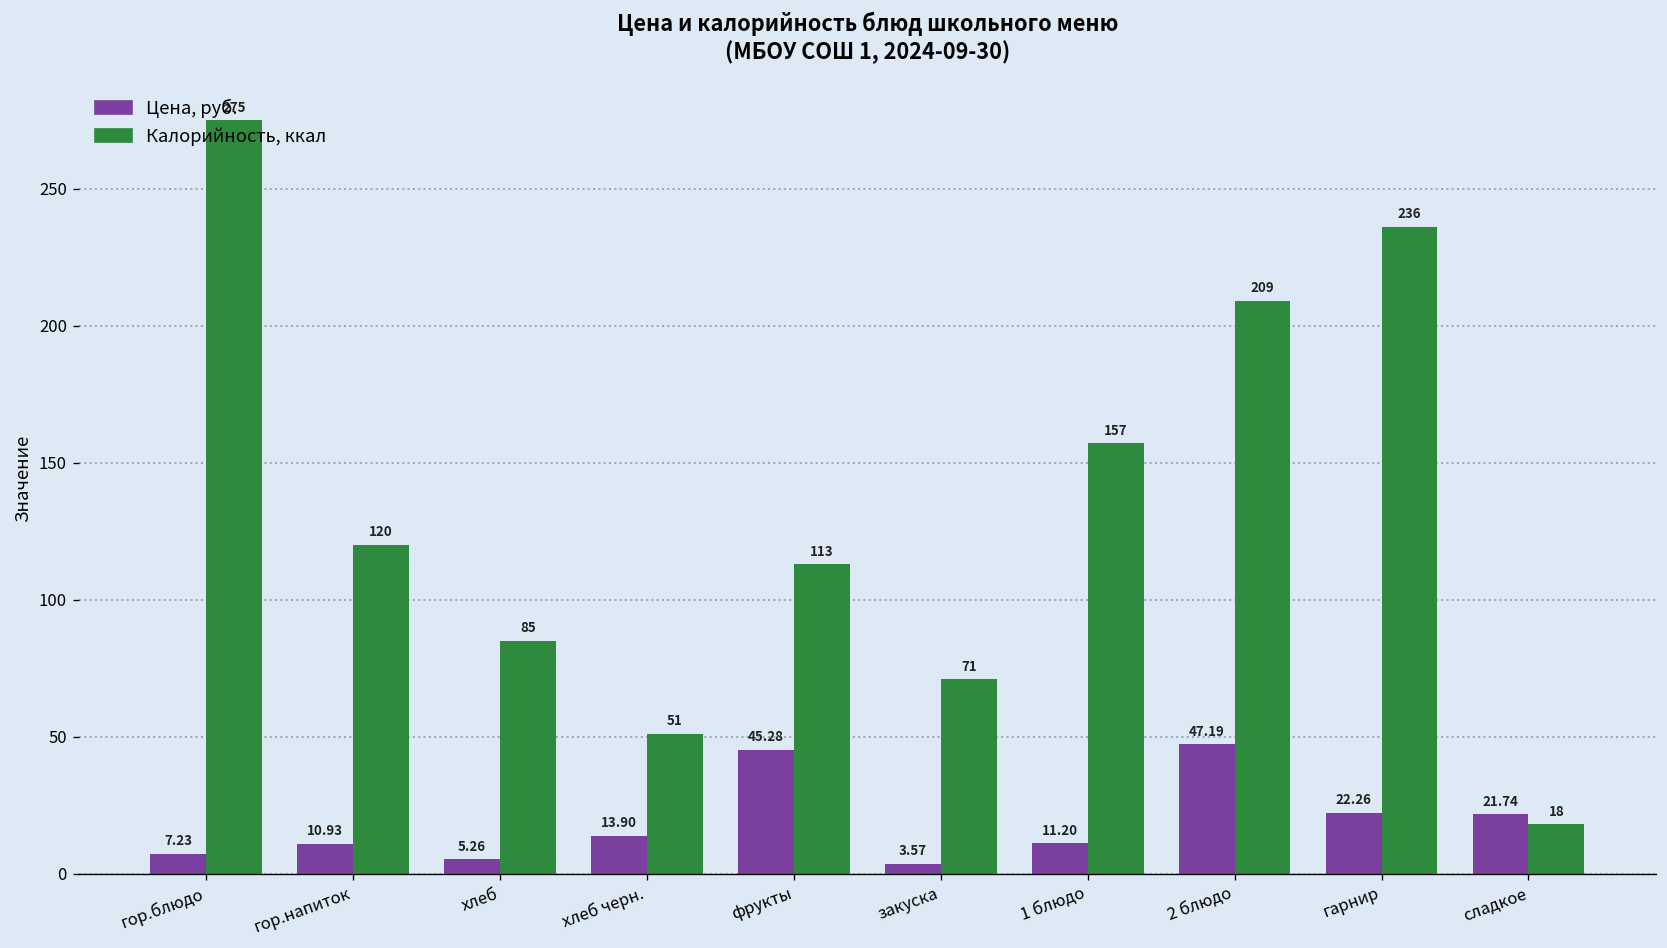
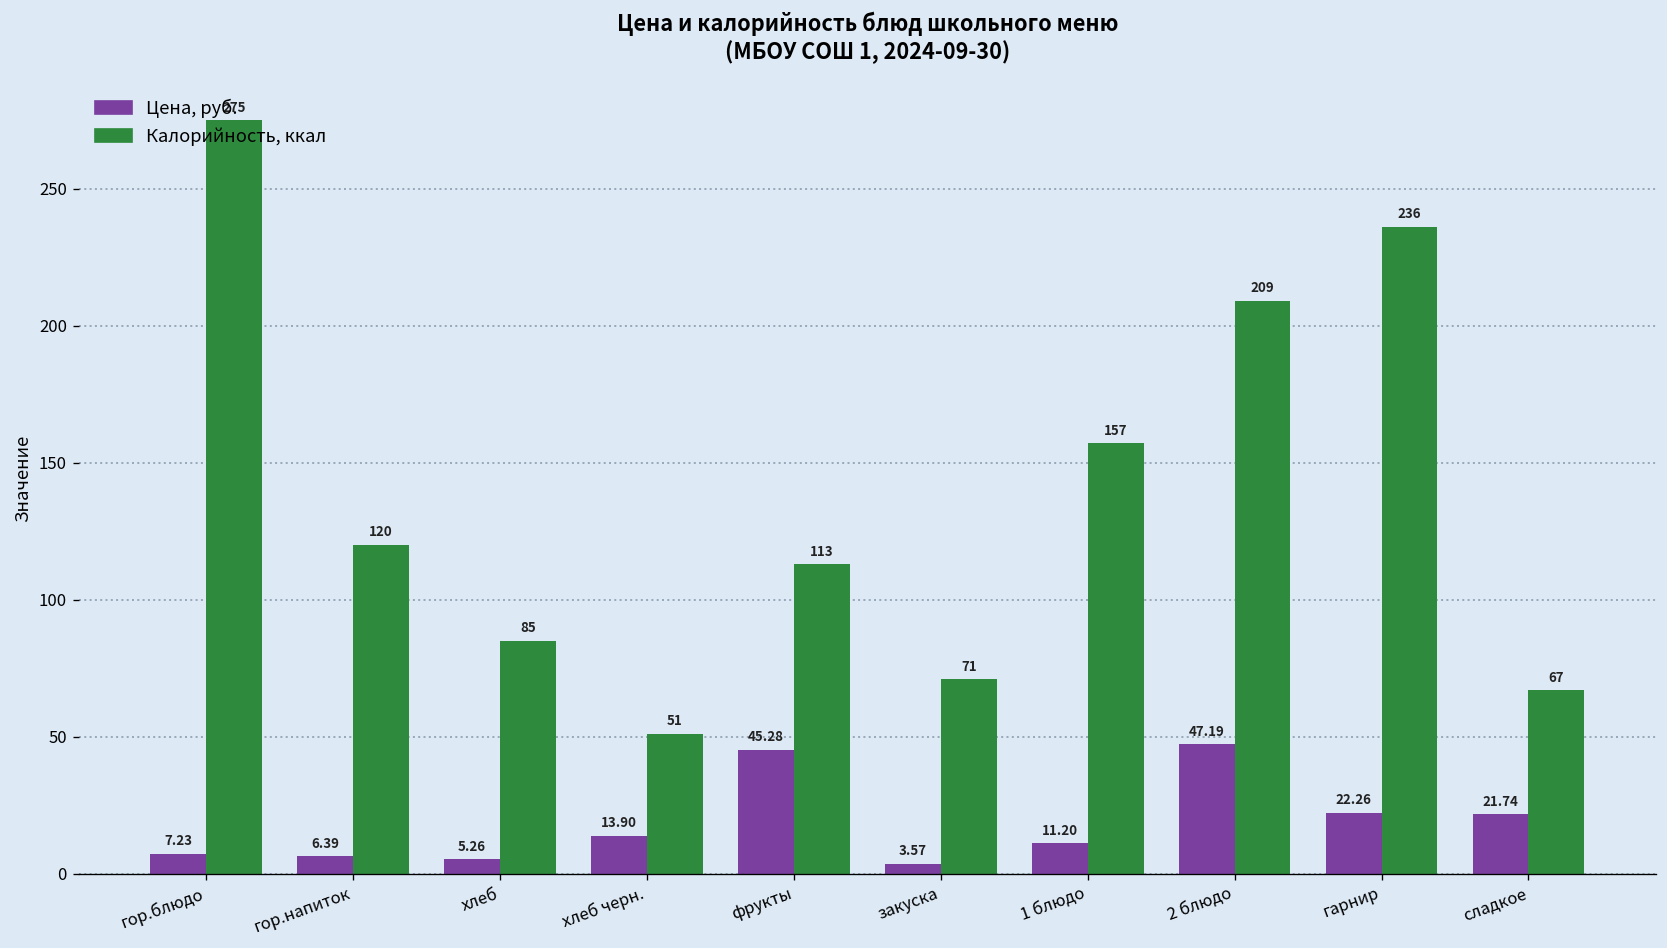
  {
    "Цена, руб.": {
      "гор.блюдо": 7.23,
-     "гор.напиток": 10.93,
+     "гор.напиток": 6.39,
      "хлеб": 5.26,
      "хлеб черн.": 13.90,
      "фрукты": 45.28,
      "закуска": 3.57,
      "1 блюдо": 11.20,
      "2 блюдо": 47.19,
      "гарнир": 22.26,
      "сладкое": 21.74
    },
    "Калорийность, ккал": {
      "гор.блюдо": 275,
      "гор.напиток": 120,
      "хлеб": 85,
      "хлеб черн.": 51,
      "фрукты": 113,
      "закуска": 71,
      "1 блюдо": 157,
      "2 блюдо": 209,
      "гарнир": 236,
-     "сладкое": 18
+     "сладкое": 67
    }
  }
